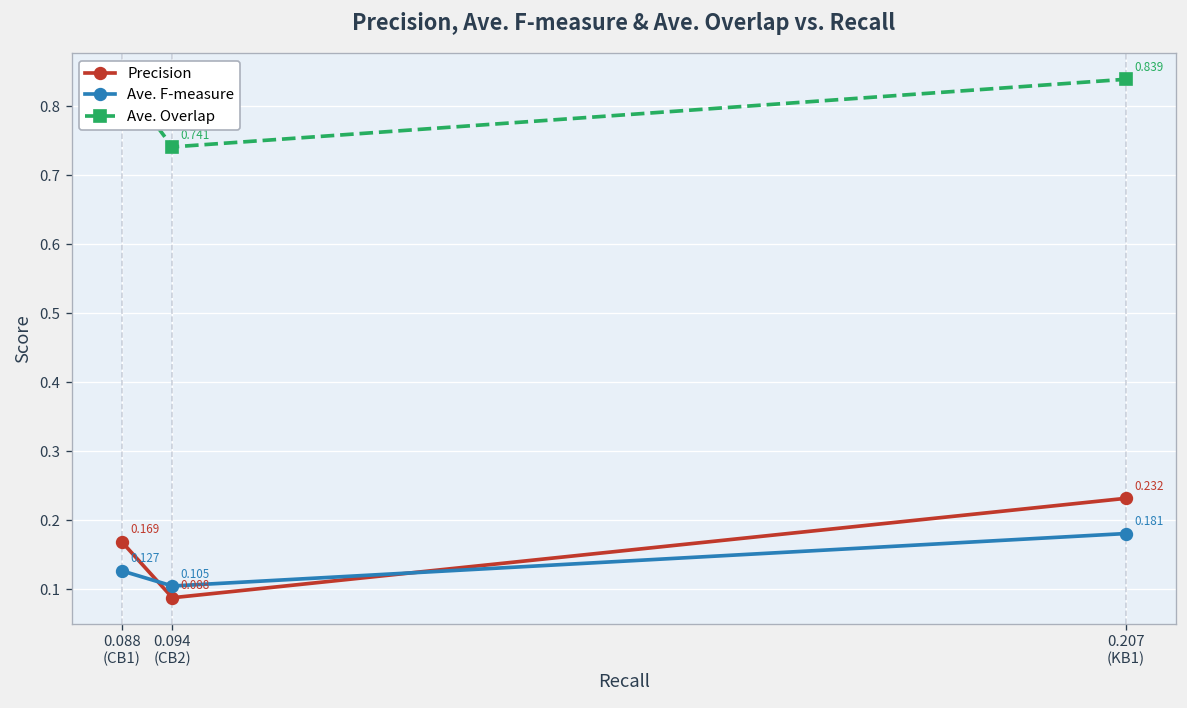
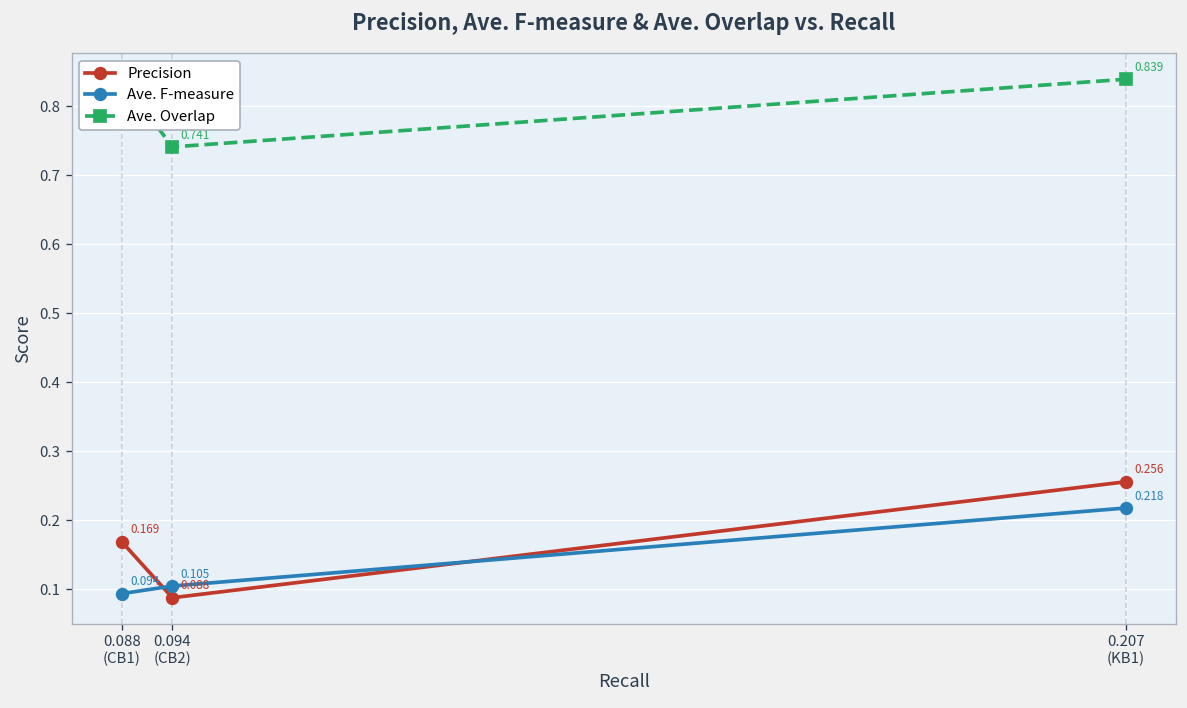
  {
    "Precision": {
      "0.088 (CB1)": 0.169,
      "0.094 (CB2)": 0.088,
-     "0.207 (KB1)": 0.232
+     "0.207 (KB1)": 0.256
    },
    "Ave. F-measure": {
-     "0.088 (CB1)": 0.127,
+     "0.088 (CB1)": 0.094,
      "0.094 (CB2)": 0.105,
-     "0.207 (KB1)": 0.181
+     "0.207 (KB1)": 0.218
    },
    "Ave. Overlap": {
      "0.207 (KB1)": 0.839
    }
  }
